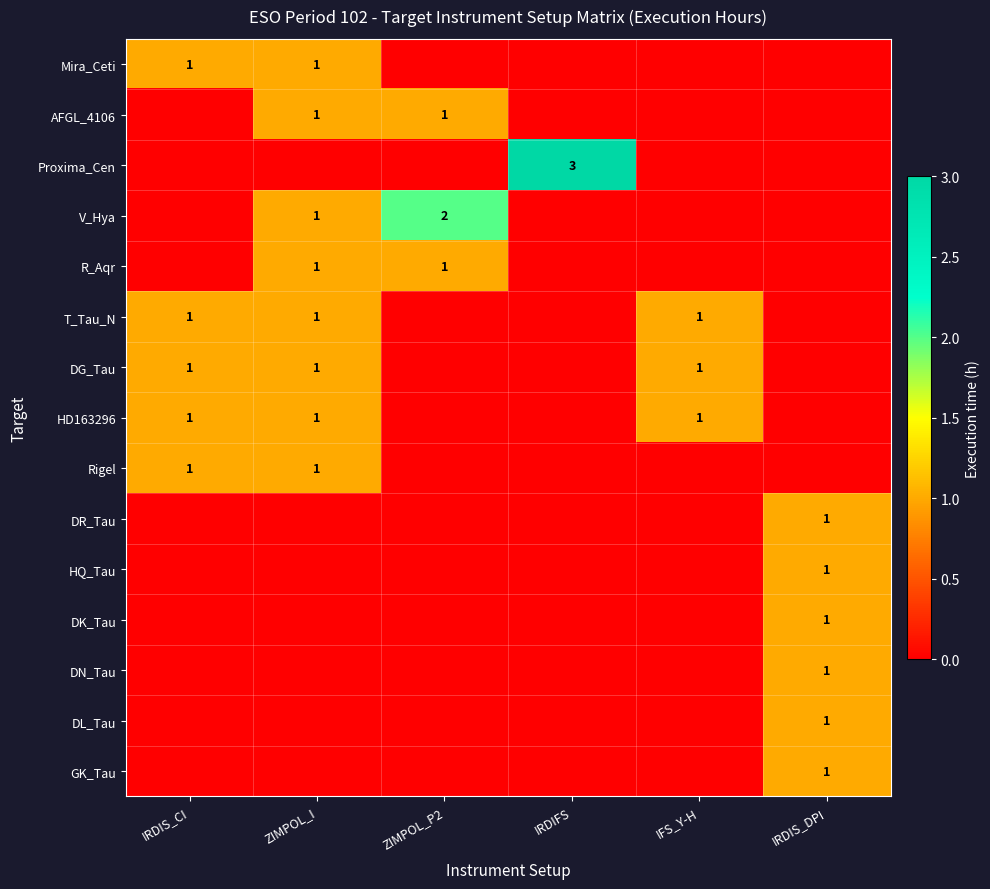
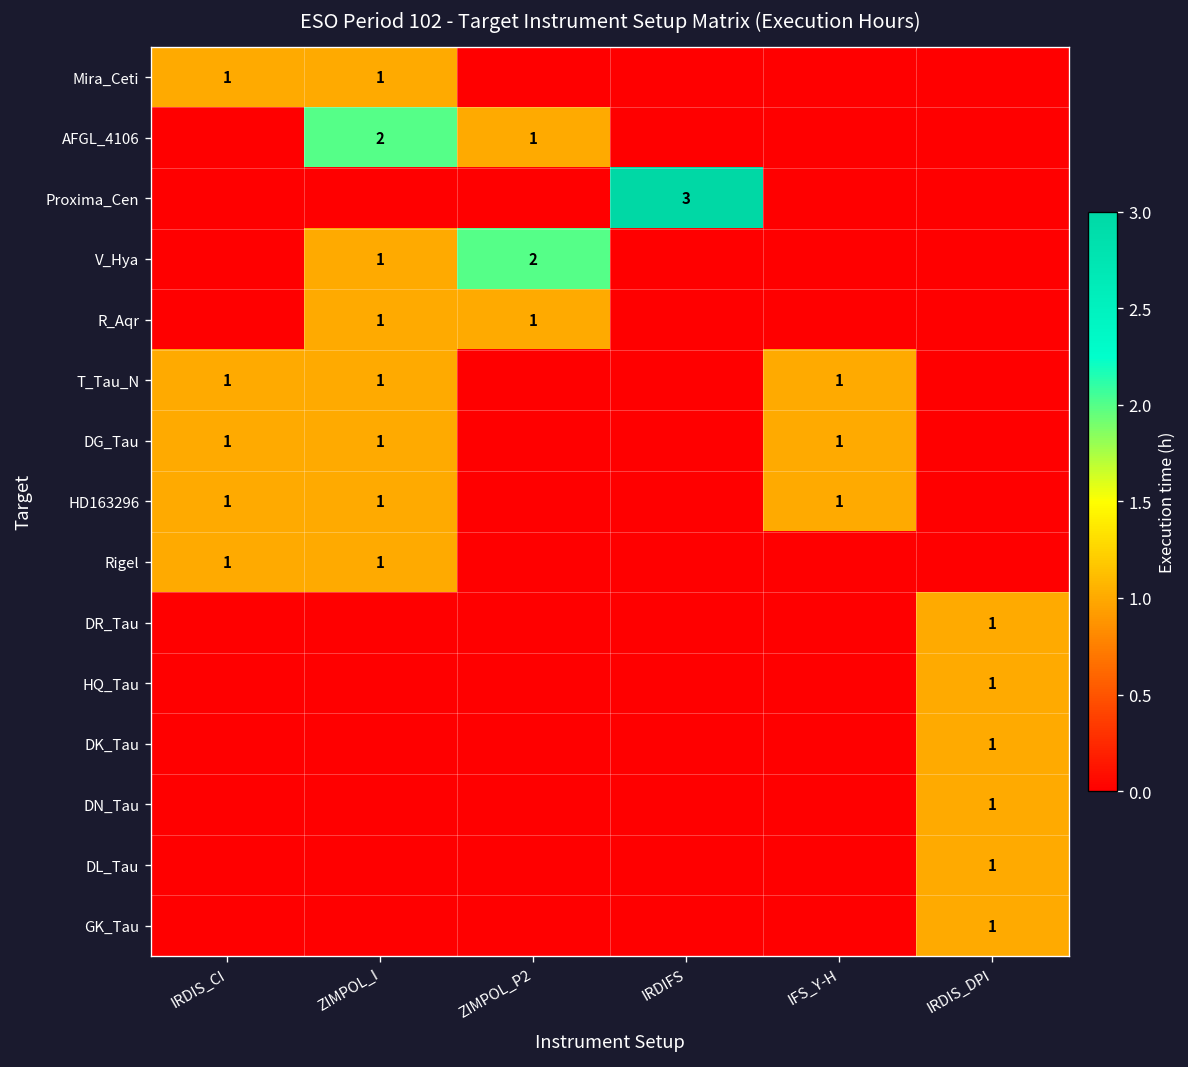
  {
    "Mira_Ceti": {
      "IRDIS_CI": 1,
      "ZIMPOL_I": 1
    },
    "AFGL_4106": {
-     "ZIMPOL_I": 1,
+     "ZIMPOL_I": 2,
      "ZIMPOL_P2": 1
    },
    "Proxima_Cen": {
      "IRDIFS": 3
    },
    "V_Hya": {
      "ZIMPOL_I": 1,
      "ZIMPOL_P2": 2
    },
    "R_Aqr": {
      "ZIMPOL_I": 1,
      "ZIMPOL_P2": 1
    },
    "T_Tau_N": {
      "IRDIS_CI": 1,
      "ZIMPOL_I": 1,
      "IFS_Y-H": 1
    },
    "DG_Tau": {
      "IRDIS_CI": 1,
      "ZIMPOL_I": 1,
      "IFS_Y-H": 1
    },
    "HD163296": {
      "IRDIS_CI": 1,
      "ZIMPOL_I": 1,
      "IFS_Y-H": 1
    },
    "Rigel": {
      "IRDIS_CI": 1,
      "ZIMPOL_I": 1
    },
    "DR_Tau": {
      "IRDIS_DPI": 1
    },
    "HQ_Tau": {
      "IRDIS_DPI": 1
    },
    "DK_Tau": {
      "IRDIS_DPI": 1
    },
    "DN_Tau": {
      "IRDIS_DPI": 1
    },
    "DL_Tau": {
      "IRDIS_DPI": 1
    },
    "GK_Tau": {
      "IRDIS_DPI": 1
    }
  }
